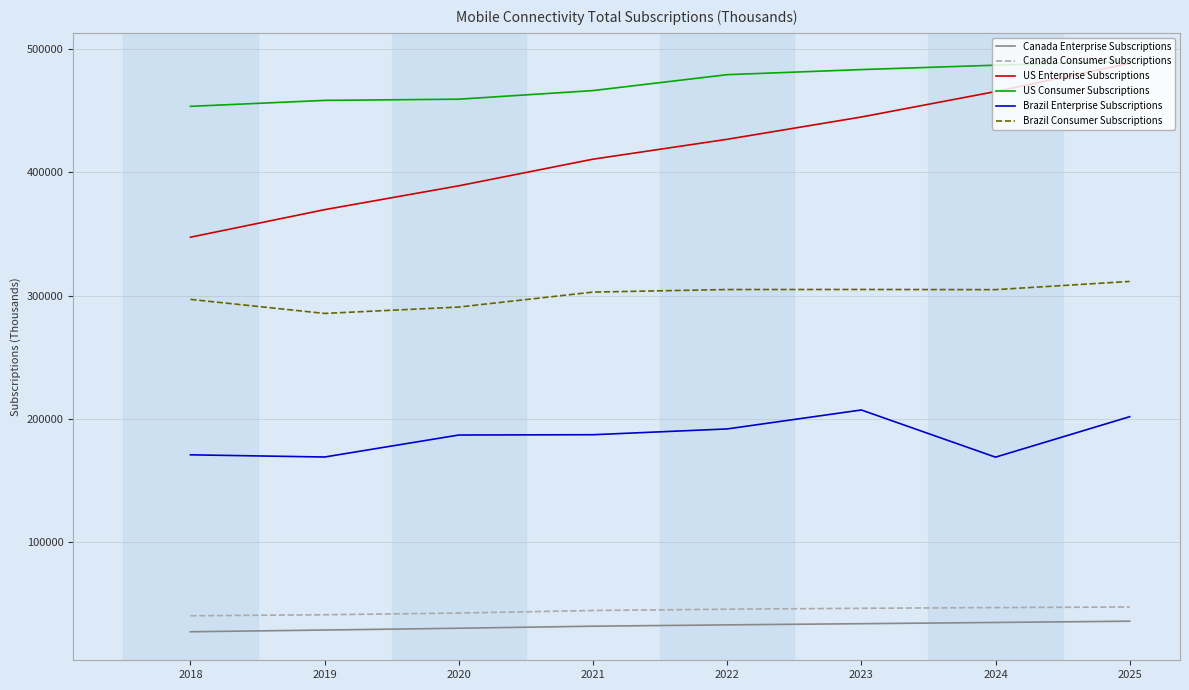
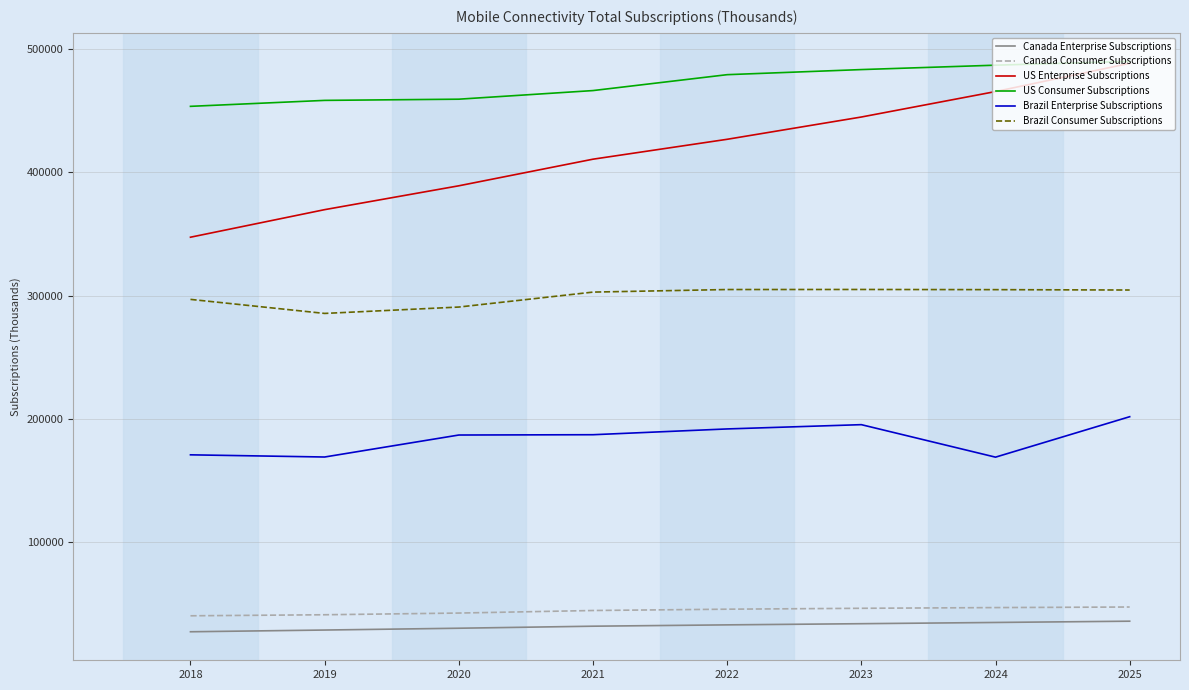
  {
    "US Enterprise Subscriptions": {
      "2018": 347000,
      "2019": 370000,
      "2020": 389000,
      "2021": 411000,
      "2022": 427000,
      "2023": 445000
    },
    "US Consumer Subscriptions": {
      "2018": 453000,
      "2019": 458000,
      "2020": 459000,
      "2021": 466000,
      "2022": 479000,
      "2023": 483000
    },
    "Brazil Enterprise Subscriptions": {
      "2018": 171000,
      "2019": 169000,
      "2020": 187000,
      "2021": 187000,
      "2022": 192000,
-     "2023": 207000,
+     "2023": 195000,
      "2024": 169000,
      "2025": 202000
    },
    "Brazil Consumer Subscriptions": {
      "2018": 297000,
      "2019": 286000,
      "2020": 291000,
      "2021": 303000,
      "2022": 305000,
      "2023": 305000,
      "2024": 305000,
-     "2025": 311000
+     "2025": 305000
    }
  }
